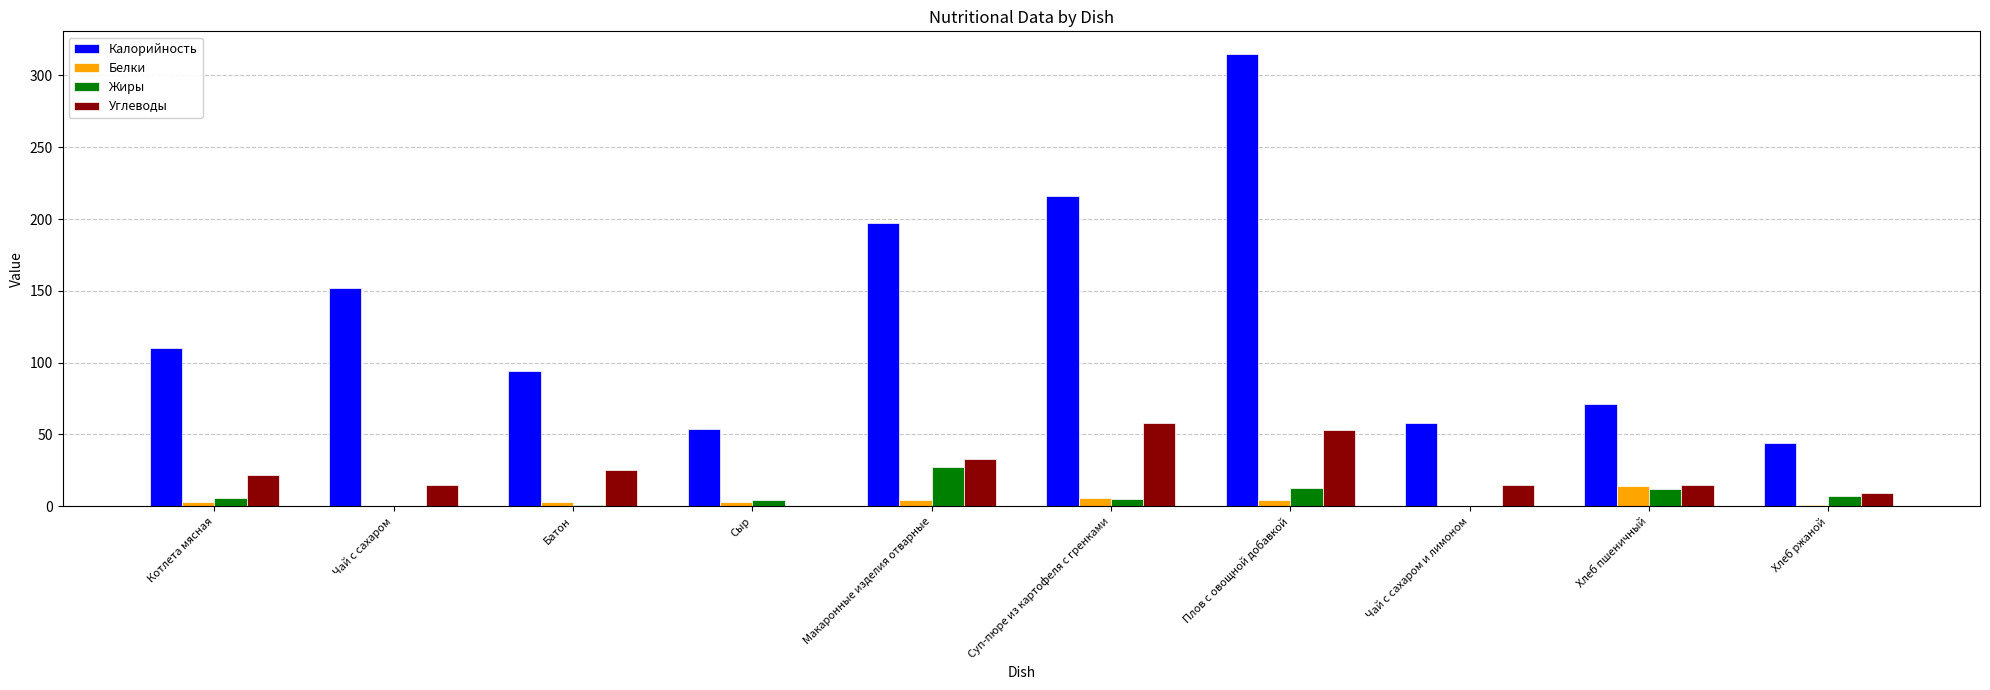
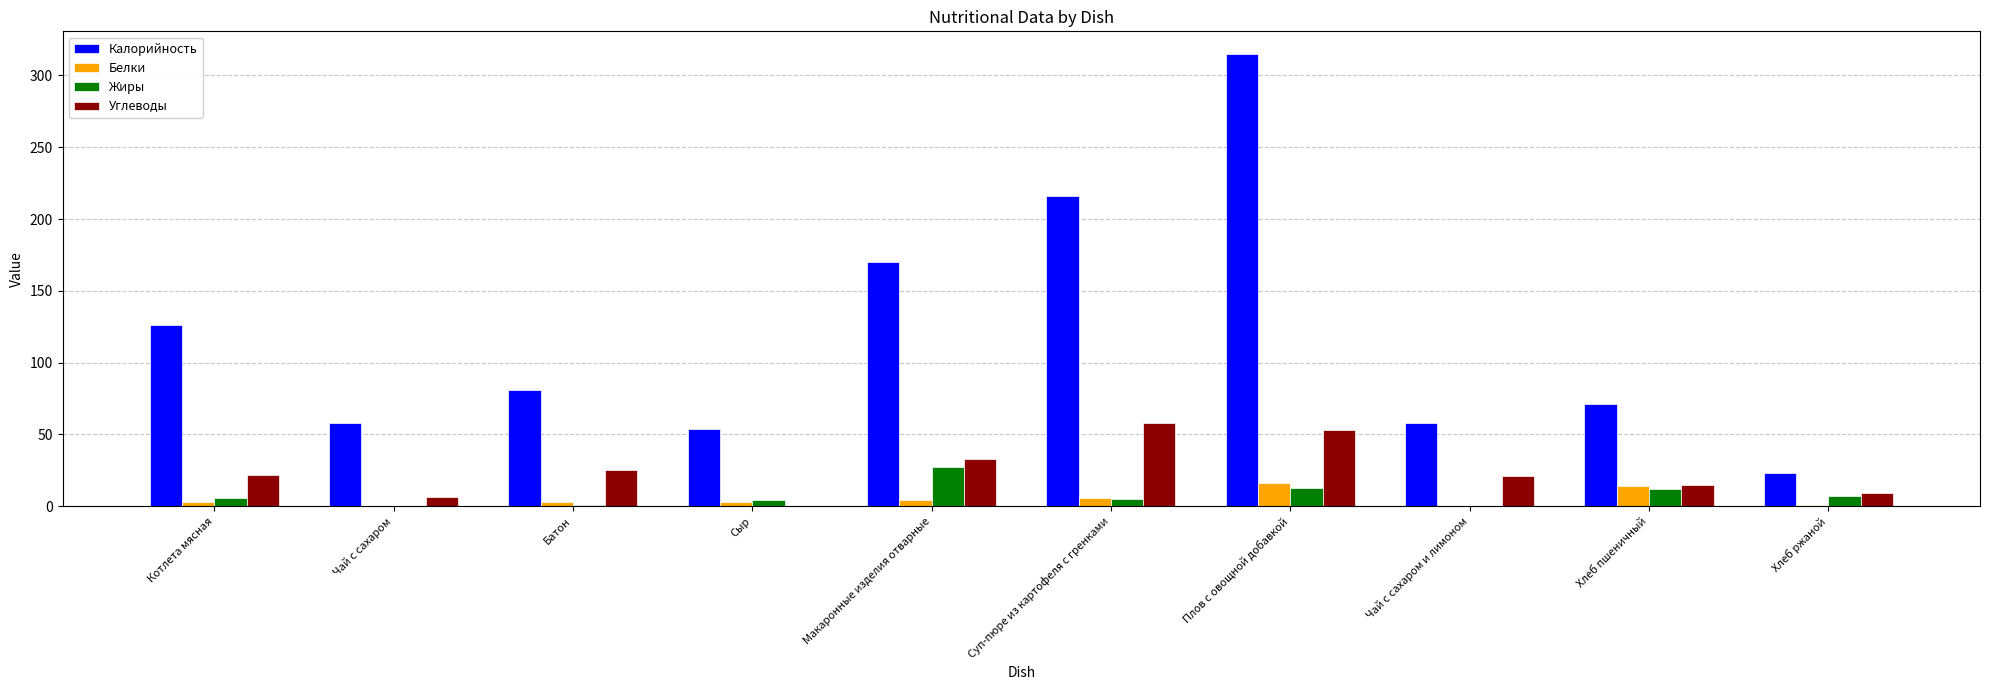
  {
    "Калорийность": {
-     "Котлета мясная": 110,
-     "Чай с сахаром": 152,
-     "Батон": 94,
+     "Котлета мясная": 126,
+     "Чай с сахаром": 58,
+     "Батон": 81,
      "Сыр": 54,
-     "Макаронные изделия отварные": 197,
+     "Макаронные изделия отварные": 170,
      "Суп-пюре из картофеля с гренками": 216,
      "Плов с овощной добавкой": 315,
      "Чай с сахаром и лимоном": 58,
      "Хлеб пшеничный": 71,
-     "Хлеб ржаной": 44
+     "Хлеб ржаной": 23
    },
    "Белки": {
      "Котлета мясная": 3,
      "Батон": 3,
      "Сыр": 3,
      "Макаронные изделия отварные": 4,
      "Суп-пюре из картофеля с гренками": 6,
-     "Плов с овощной добавкой": 4,
+     "Плов с овощной добавкой": 16,
      "Хлеб пшеничный": 14
    },
    "Жиры": {
      "Котлета мясная": 6,
      "Чай с сахаром": 0,
      "Сыр": 4,
      "Макаронные изделия отварные": 27,
      "Суп-пюре из картофеля с гренками": 5,
      "Плов с овощной добавкой": 13,
      "Чай с сахаром и лимоном": 0,
      "Хлеб пшеничный": 12,
      "Хлеб ржаной": 7
    },
    "Углеводы": {
      "Котлета мясная": 22,
-     "Чай с сахаром": 15,
+     "Чай с сахаром": 7,
      "Батон": 25,
      "Сыр": 0,
      "Макаронные изделия отварные": 33,
      "Суп-пюре из картофеля с гренками": 58,
      "Плов с овощной добавкой": 53,
-     "Чай с сахаром и лимоном": 15,
+     "Чай с сахаром и лимоном": 21,
      "Хлеб пшеничный": 15,
      "Хлеб ржаной": 9
    }
  }
